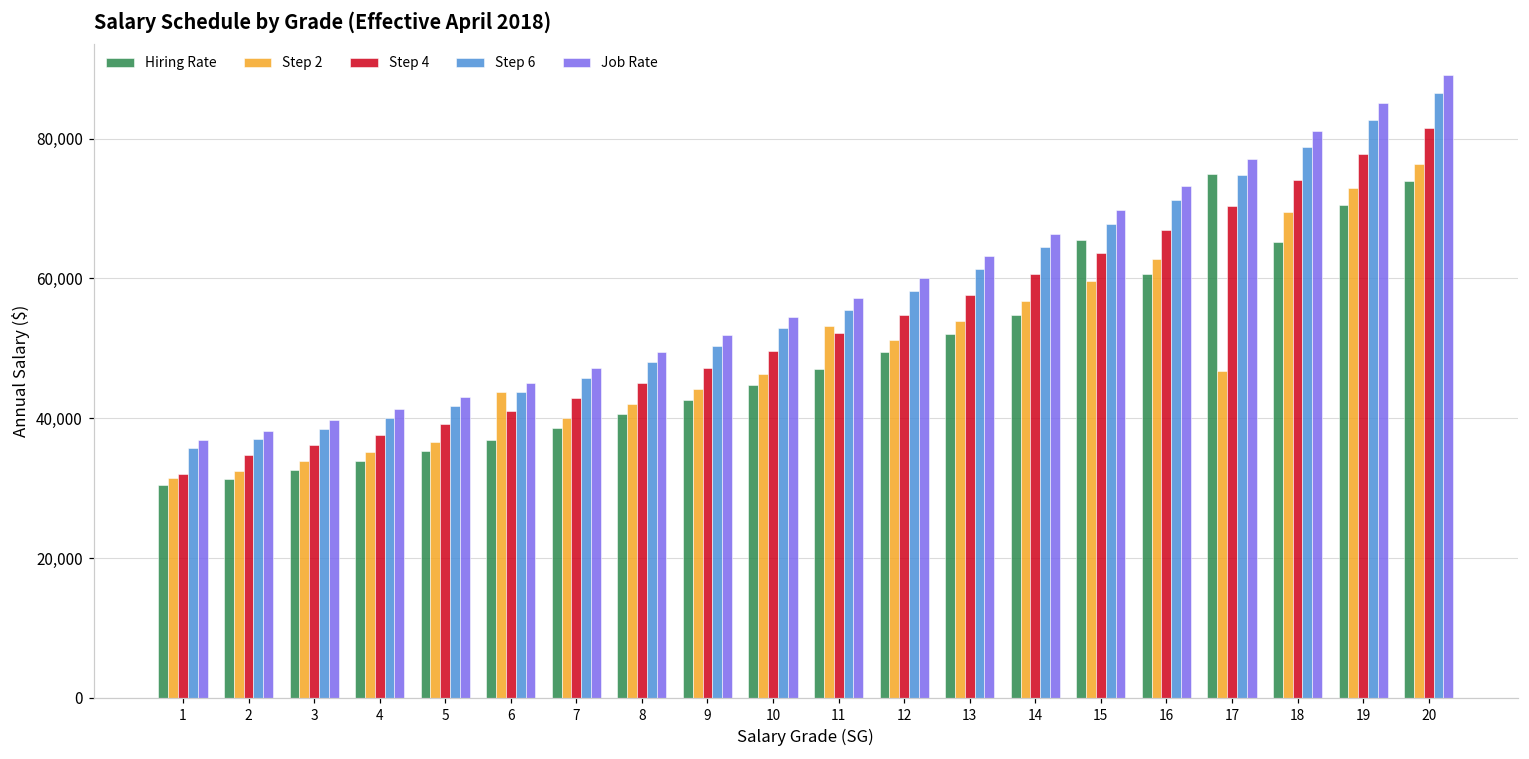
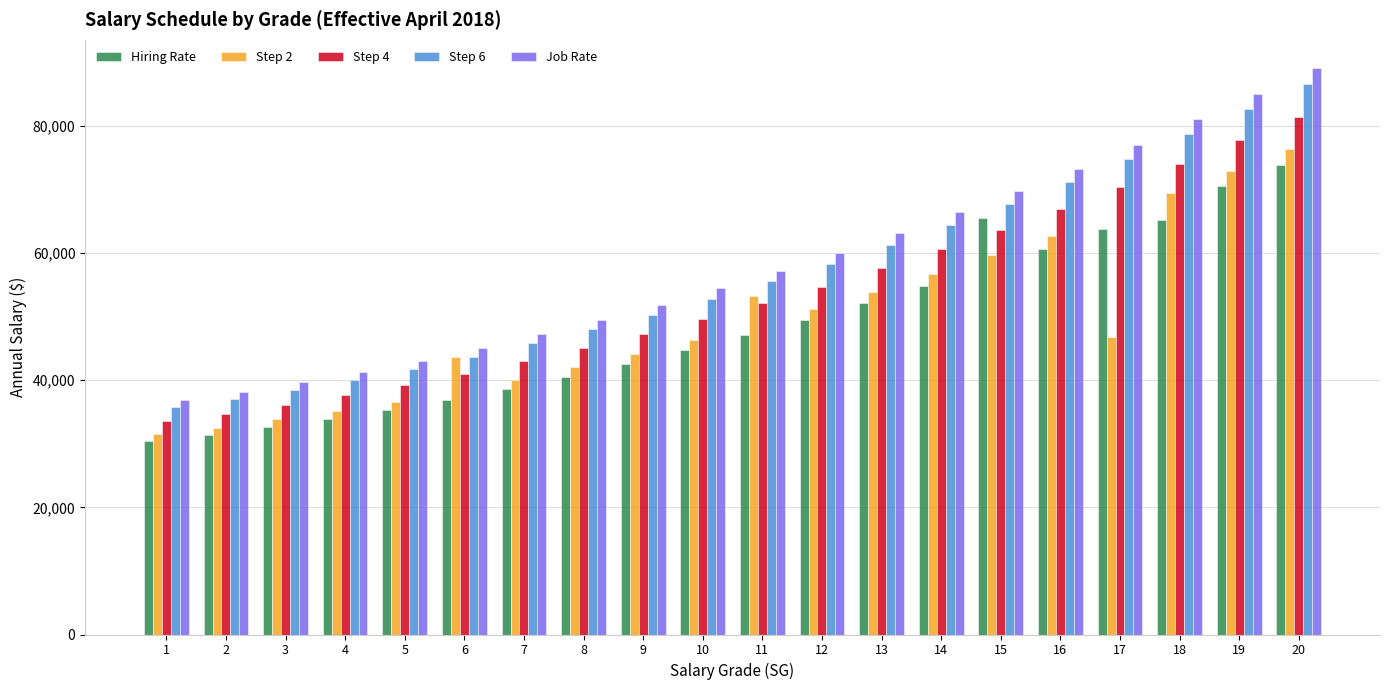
  {
    "Hiring Rate": {
      "1": "30,000",
      "2": "31,000",
      "3": "33,000",
      "4": "34,000",
      "5": "35,000",
      "6": "37,000",
      "7": "39,000",
      "8": "41,000",
      "9": "43,000",
      "10": "45,000",
      "11": "47,000",
      "12": "49,000",
      "13": "52,000",
      "14": "55,000",
      "15": "66,000",
      "16": "61,000",
-     "17": "75,000",
+     "17": "64,000",
      "18": "65,000",
      "19": "71,000",
      "20": "74,000"
    },
    "Step 2": {
      "1": "31,000",
      "2": "32,000",
      "3": "34,000",
      "4": "35,000",
      "5": "37,000",
      "6": "44,000",
      "7": "40,000",
      "8": "42,000",
      "9": "44,000",
      "10": "46,000",
      "11": "53,000",
      "12": "51,000",
      "13": "54,000",
      "14": "57,000",
      "15": "60,000",
      "16": "63,000",
      "17": "47,000",
      "18": "69,000",
      "19": "73,000",
      "20": "76,000"
    },
    "Step 4": {
-     "1": "32,000",
+     "1": "34,000",
      "2": "35,000",
      "3": "36,000",
      "4": "38,000",
      "5": "39,000",
      "6": "41,000",
      "7": "43,000",
      "8": "45,000",
      "9": "47,000",
      "10": "50,000",
      "11": "52,000",
      "12": "55,000",
      "13": "58,000",
      "14": "61,000",
      "15": "64,000",
      "16": "67,000",
      "17": "70,000",
      "18": "74,000",
      "19": "78,000",
      "20": "81,000"
    },
    "Step 6": {
      "1": "36,000",
      "2": "37,000",
      "3": "39,000",
      "4": "40,000",
      "5": "42,000",
      "6": "44,000",
      "7": "46,000",
      "8": "48,000",
      "9": "50,000",
      "10": "53,000",
      "11": "56,000",
      "12": "58,000",
      "13": "61,000",
      "14": "64,000",
      "15": "68,000",
      "16": "71,000",
      "17": "75,000",
      "18": "79,000",
      "19": "83,000",
      "20": "87,000"
    },
    "Job Rate": {
      "1": "37,000",
      "2": "38,000",
      "3": "40,000",
      "4": "41,000",
      "5": "43,000",
      "6": "45,000",
      "7": "47,000",
      "8": "49,000",
      "9": "52,000",
      "10": "54,000",
      "11": "57,000",
      "12": "60,000",
      "13": "63,000",
      "14": "66,000",
      "15": "70,000",
      "16": "73,000",
      "17": "77,000",
      "18": "81,000",
      "19": "85,000",
      "20": "89,000"
    }
  }
